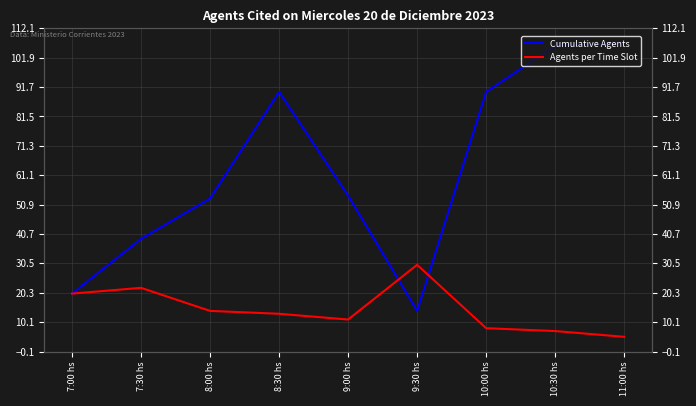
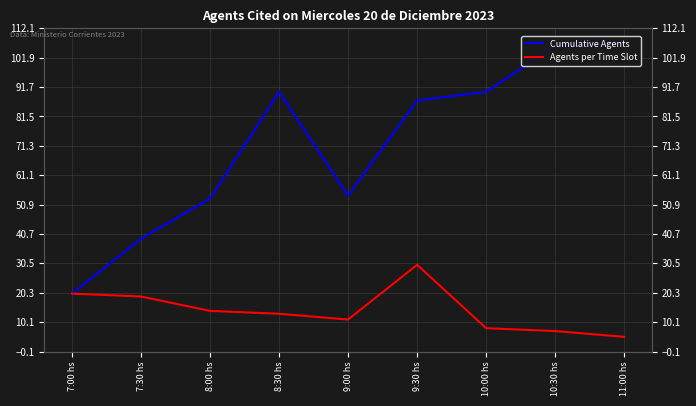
  {
    "Cumulative Agents": {
      "7:30 hs": 39,
      "8:00 hs": 53,
      "8:30 hs": 90,
      "9:00 hs": 54,
-     "9:30 hs": 14,
+     "9:30 hs": 87,
      "10:00 hs": 90
    },
    "Agents per Time Slot": {
-     "7:30 hs": 22,
+     "7:30 hs": 19,
      "8:00 hs": 14,
      "8:30 hs": 13,
      "9:00 hs": 11,
      "9:30 hs": 30,
      "10:00 hs": 8,
      "10:30 hs": 7,
      "11:00 hs": 5
    }
  }
